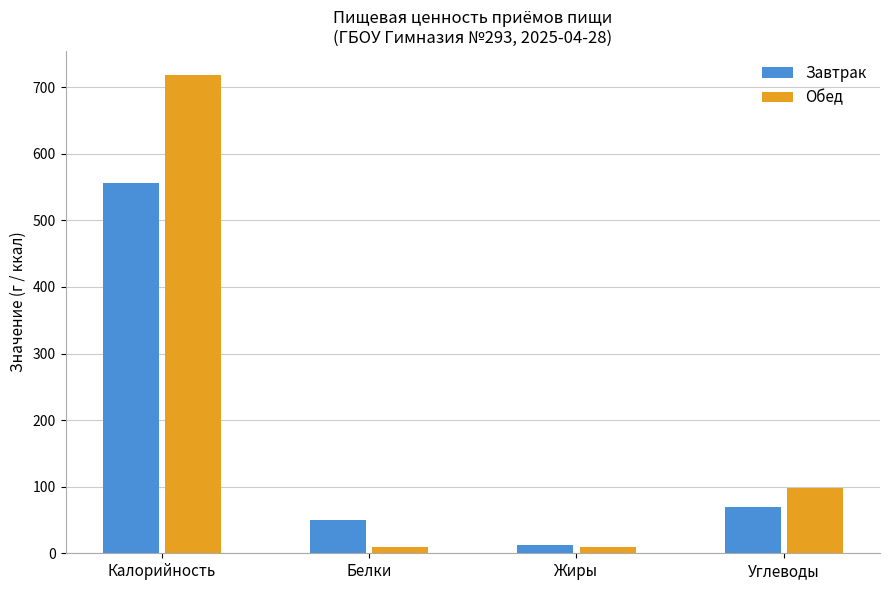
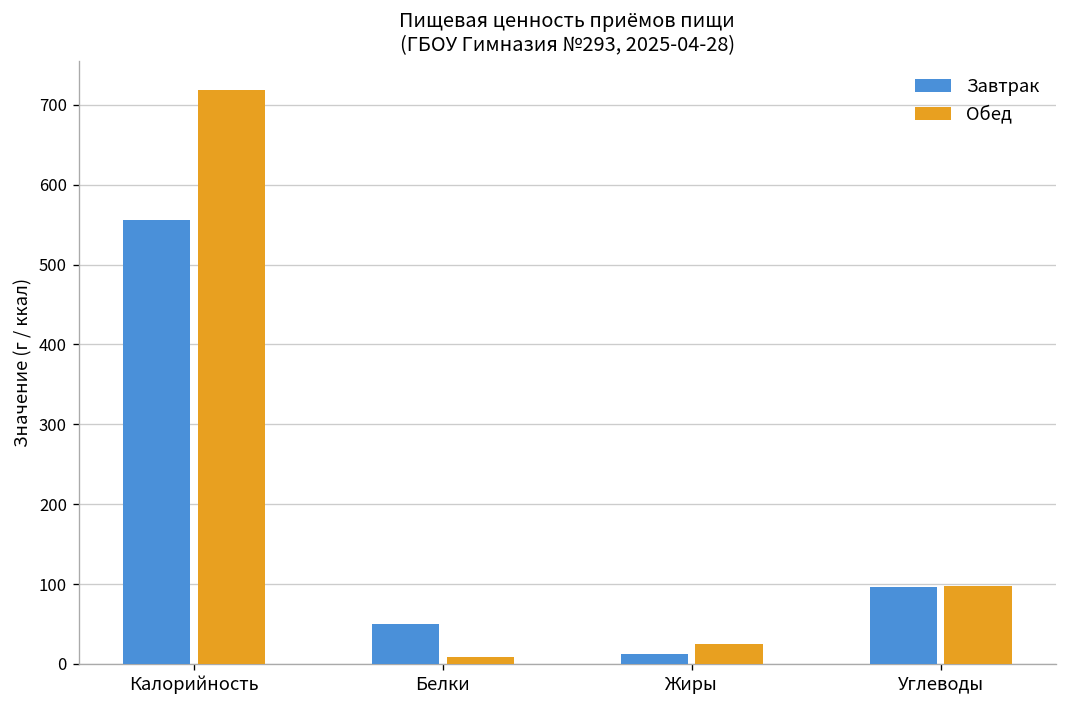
  {
    "Завтрак": {
      "Калорийность": 560,
      "Белки": 50,
      "Жиры": 10,
-     "Углеводы": 70
+     "Углеводы": 100
    },
    "Обед": {
      "Калорийность": 720,
      "Белки": 10,
-     "Жиры": 10,
+     "Жиры": 30,
      "Углеводы": 100
    }
  }
